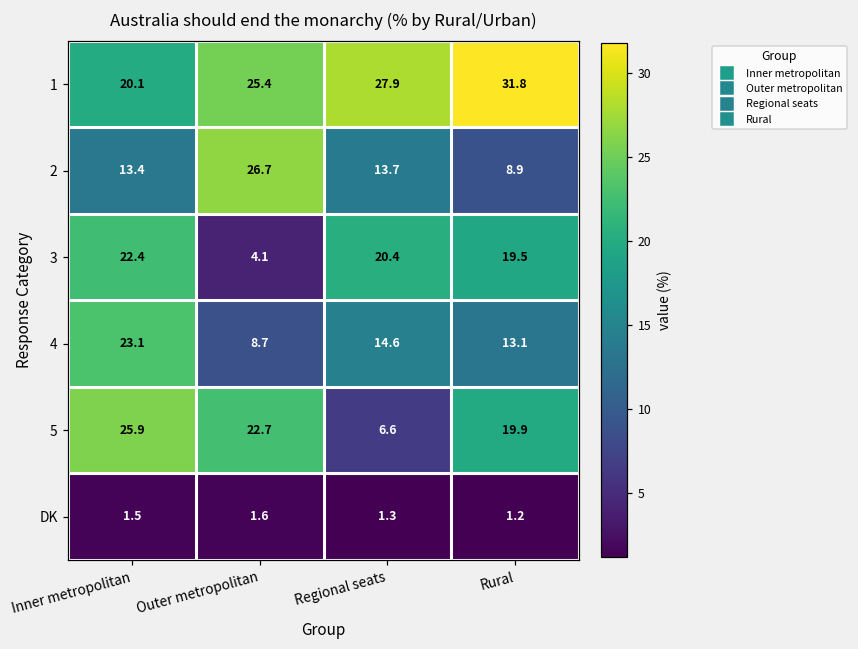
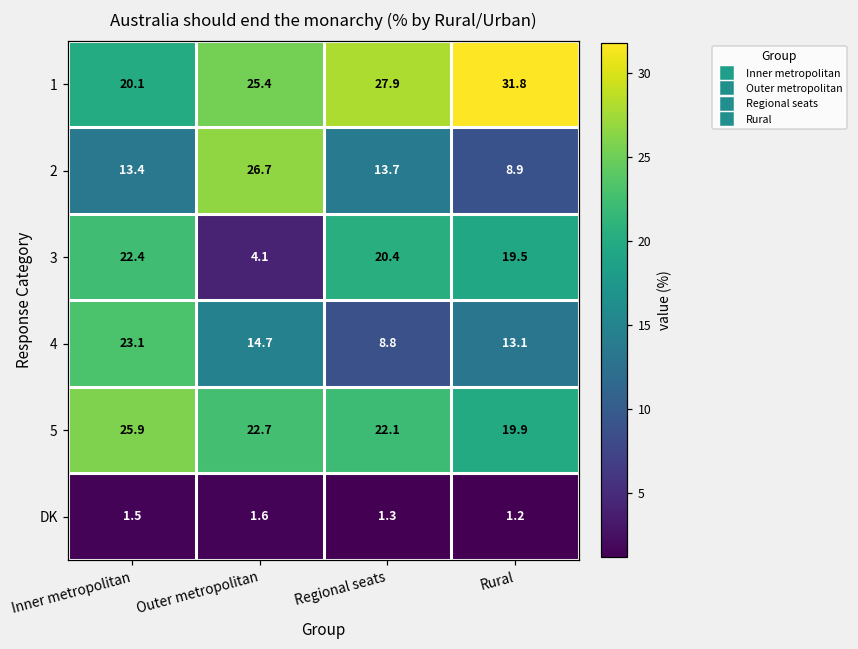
  {
    "1": {
      "Inner metropolitan": 20.1,
      "Outer metropolitan": 25.4,
      "Regional seats": 27.9,
      "Rural": 31.8
    },
    "2": {
      "Inner metropolitan": 13.4,
      "Outer metropolitan": 26.7,
      "Regional seats": 13.7,
      "Rural": 8.9
    },
    "3": {
      "Inner metropolitan": 22.4,
      "Outer metropolitan": 4.1,
      "Regional seats": 20.4,
      "Rural": 19.5
    },
    "4": {
      "Inner metropolitan": 23.1,
-     "Outer metropolitan": 8.7,
-     "Regional seats": 14.6,
+     "Outer metropolitan": 14.7,
+     "Regional seats": 8.8,
      "Rural": 13.1
    },
    "5": {
      "Inner metropolitan": 25.9,
      "Outer metropolitan": 22.7,
-     "Regional seats": 6.6,
+     "Regional seats": 22.1,
      "Rural": 19.9
    },
    "DK": {
      "Inner metropolitan": 1.5,
      "Outer metropolitan": 1.6,
      "Regional seats": 1.3,
      "Rural": 1.2
    }
  }
